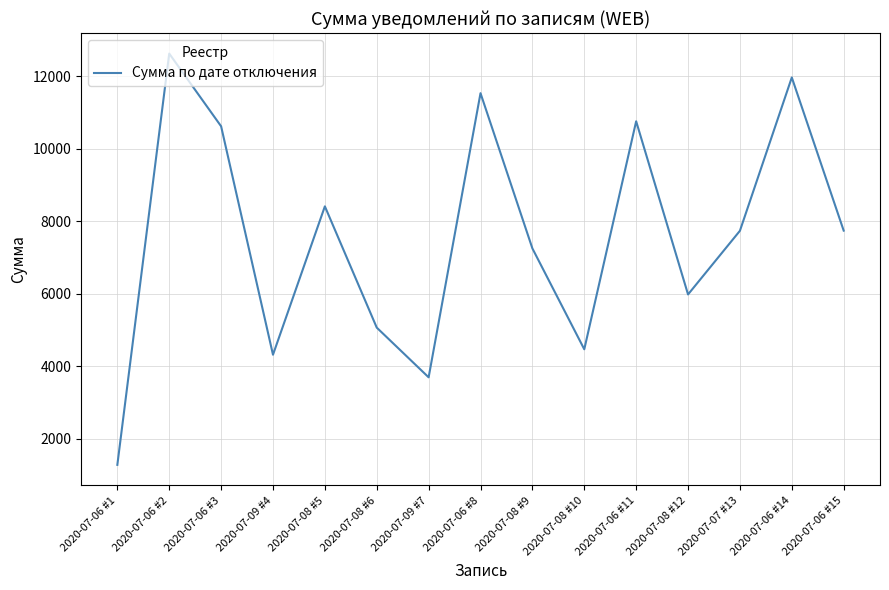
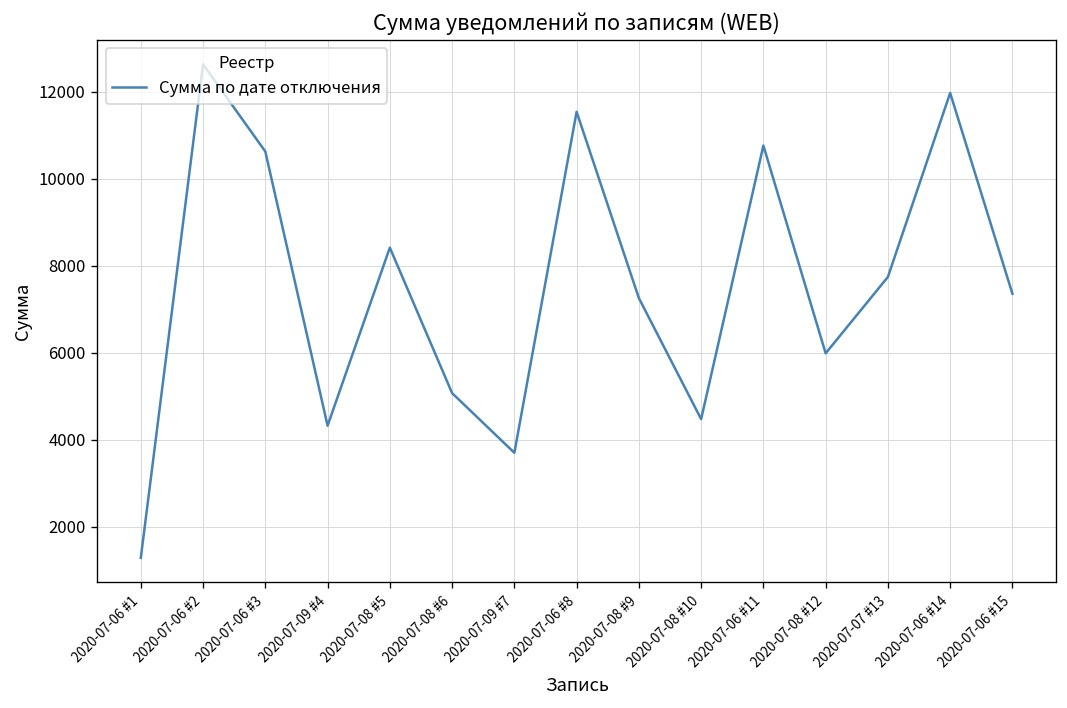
  {
    "2020-07-06 #1": 1300,
    "2020-07-06 #3": 10600,
    "2020-07-09 #4": 4300,
    "2020-07-08 #5": 8400,
    "2020-07-08 #6": 5100,
    "2020-07-09 #7": 3700,
    "2020-07-06 #8": 11500,
    "2020-07-08 #9": 7300,
    "2020-07-08 #10": 4500,
    "2020-07-06 #11": 10800,
    "2020-07-08 #12": 6000,
    "2020-07-07 #13": 7700,
    "2020-07-06 #14": 12000,
-   "2020-07-06 #15": 7700
+   "2020-07-06 #15": 7400
  }
